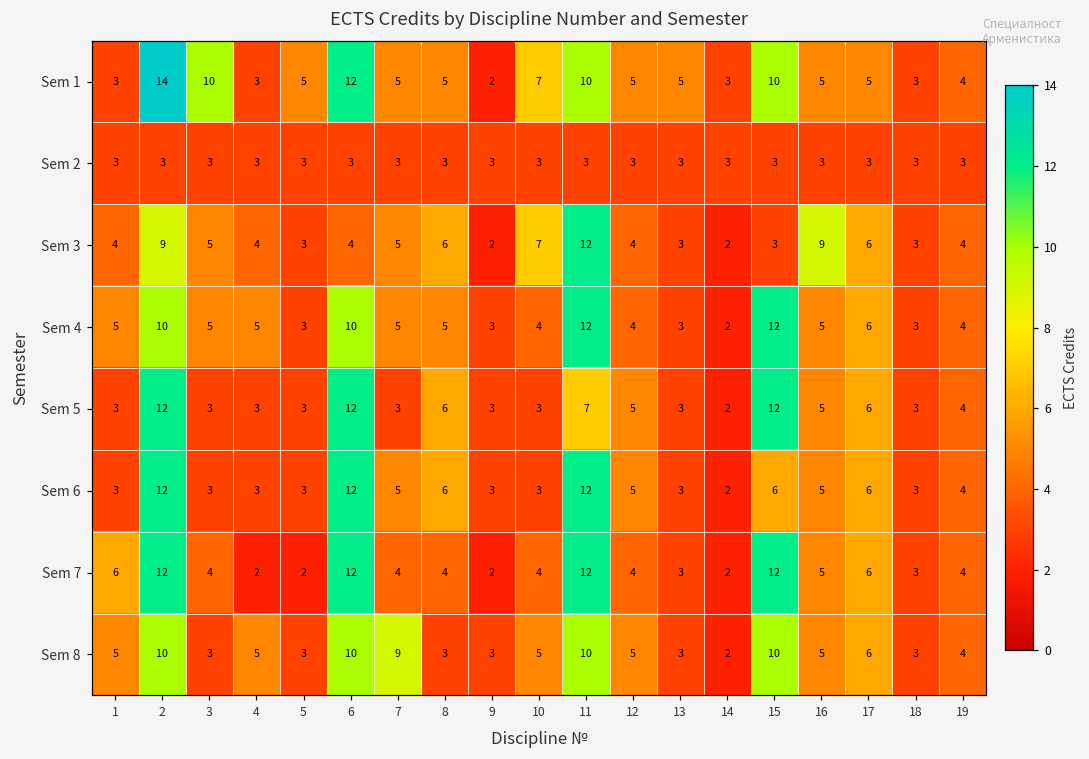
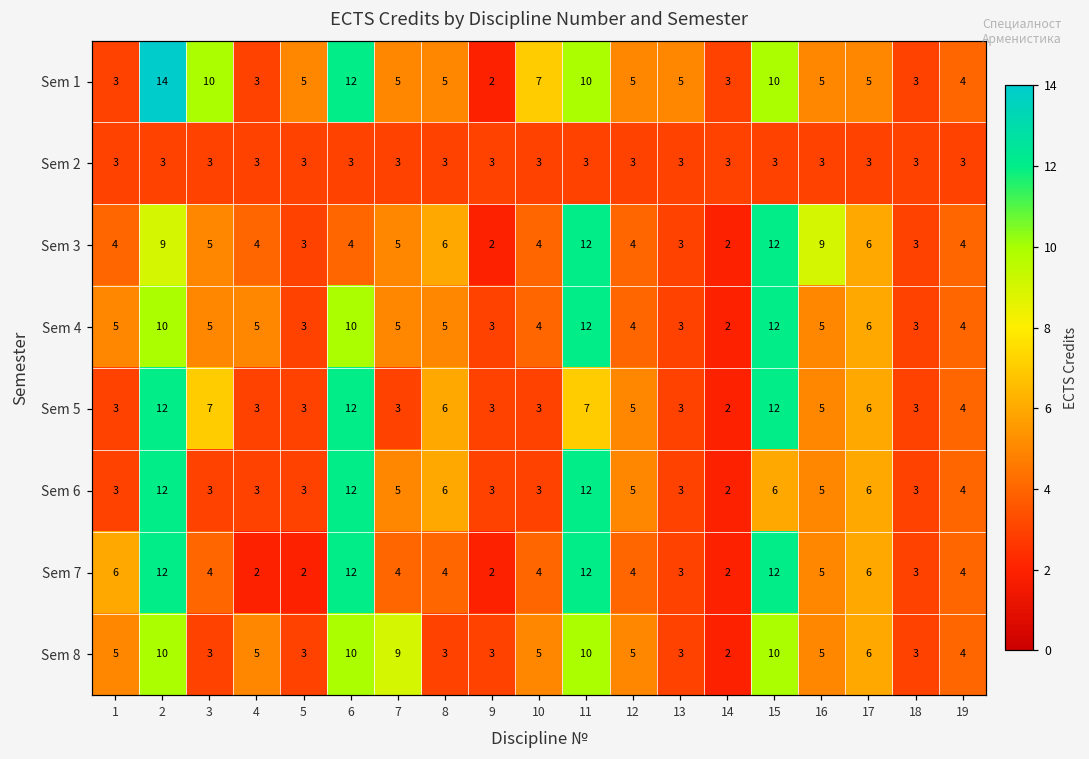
  {
    "Sem 1": {
      "1": 3,
      "2": 14,
      "3": 10,
      "4": 3,
      "5": 5,
      "6": 12,
      "7": 5,
      "8": 5,
      "9": 2,
      "10": 7,
      "11": 10,
      "12": 5,
      "13": 5,
      "14": 3,
      "15": 10,
      "16": 5,
      "17": 5,
      "18": 3,
      "19": 4
    },
    "Sem 2": {
      "1": 3,
      "2": 3,
      "3": 3,
      "4": 3,
      "5": 3,
      "6": 3,
      "7": 3,
      "8": 3,
      "9": 3,
      "10": 3,
      "11": 3,
      "12": 3,
      "13": 3,
      "14": 3,
      "15": 3,
      "16": 3,
      "17": 3,
      "18": 3,
      "19": 3
    },
    "Sem 3": {
      "1": 4,
      "2": 9,
      "3": 5,
      "4": 4,
      "5": 3,
      "6": 4,
      "7": 5,
      "8": 6,
      "9": 2,
-     "10": 7,
+     "10": 4,
      "11": 12,
      "12": 4,
      "13": 3,
      "14": 2,
-     "15": 3,
+     "15": 12,
      "16": 9,
      "17": 6,
      "18": 3,
      "19": 4
    },
    "Sem 4": {
      "1": 5,
      "2": 10,
      "3": 5,
      "4": 5,
      "5": 3,
      "6": 10,
      "7": 5,
      "8": 5,
      "9": 3,
      "10": 4,
      "11": 12,
      "12": 4,
      "13": 3,
      "14": 2,
      "15": 12,
      "16": 5,
      "17": 6,
      "18": 3,
      "19": 4
    },
    "Sem 5": {
      "1": 3,
      "2": 12,
-     "3": 3,
+     "3": 7,
      "4": 3,
      "5": 3,
      "6": 12,
      "7": 3,
      "8": 6,
      "9": 3,
      "10": 3,
      "11": 7,
      "12": 5,
      "13": 3,
      "14": 2,
      "15": 12,
      "16": 5,
      "17": 6,
      "18": 3,
      "19": 4
    },
    "Sem 6": {
      "1": 3,
      "2": 12,
      "3": 3,
      "4": 3,
      "5": 3,
      "6": 12,
      "7": 5,
      "8": 6,
      "9": 3,
      "10": 3,
      "11": 12,
      "12": 5,
      "13": 3,
      "14": 2,
      "15": 6,
      "16": 5,
      "17": 6,
      "18": 3,
      "19": 4
    },
    "Sem 7": {
      "1": 6,
      "2": 12,
      "3": 4,
      "4": 2,
      "5": 2,
      "6": 12,
      "7": 4,
      "8": 4,
      "9": 2,
      "10": 4,
      "11": 12,
      "12": 4,
      "13": 3,
      "14": 2,
      "15": 12,
      "16": 5,
      "17": 6,
      "18": 3,
      "19": 4
    },
    "Sem 8": {
      "1": 5,
      "2": 10,
      "3": 3,
      "4": 5,
      "5": 3,
      "6": 10,
      "7": 9,
      "8": 3,
      "9": 3,
      "10": 5,
      "11": 10,
      "12": 5,
      "13": 3,
      "14": 2,
      "15": 10,
      "16": 5,
      "17": 6,
      "18": 3,
      "19": 4
    }
  }
